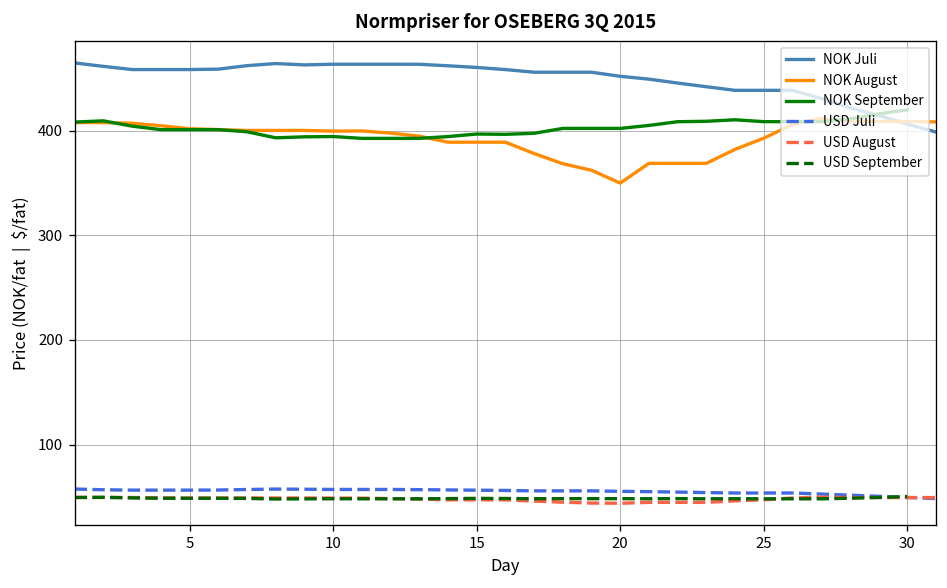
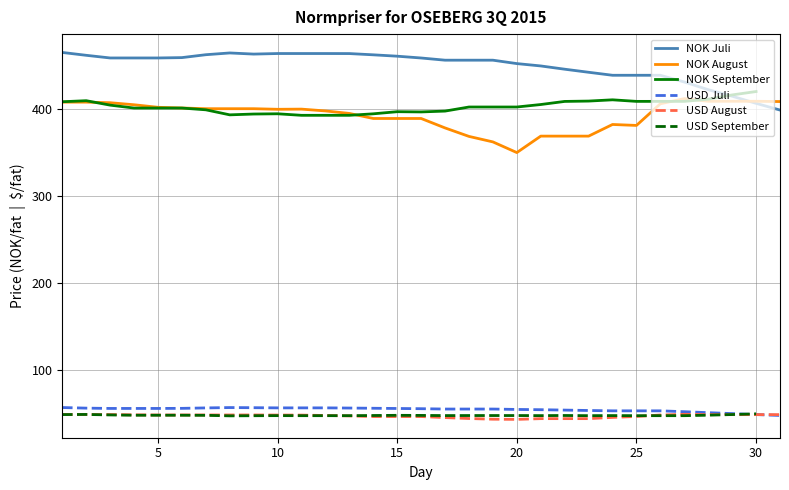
  {
    "NOK August": {
      "10": 400,
      "15": 390,
      "20": 350,
-     "25": 390
+     "25": 380
    },
    "USD August": {
      "20": 40
    }
  }
